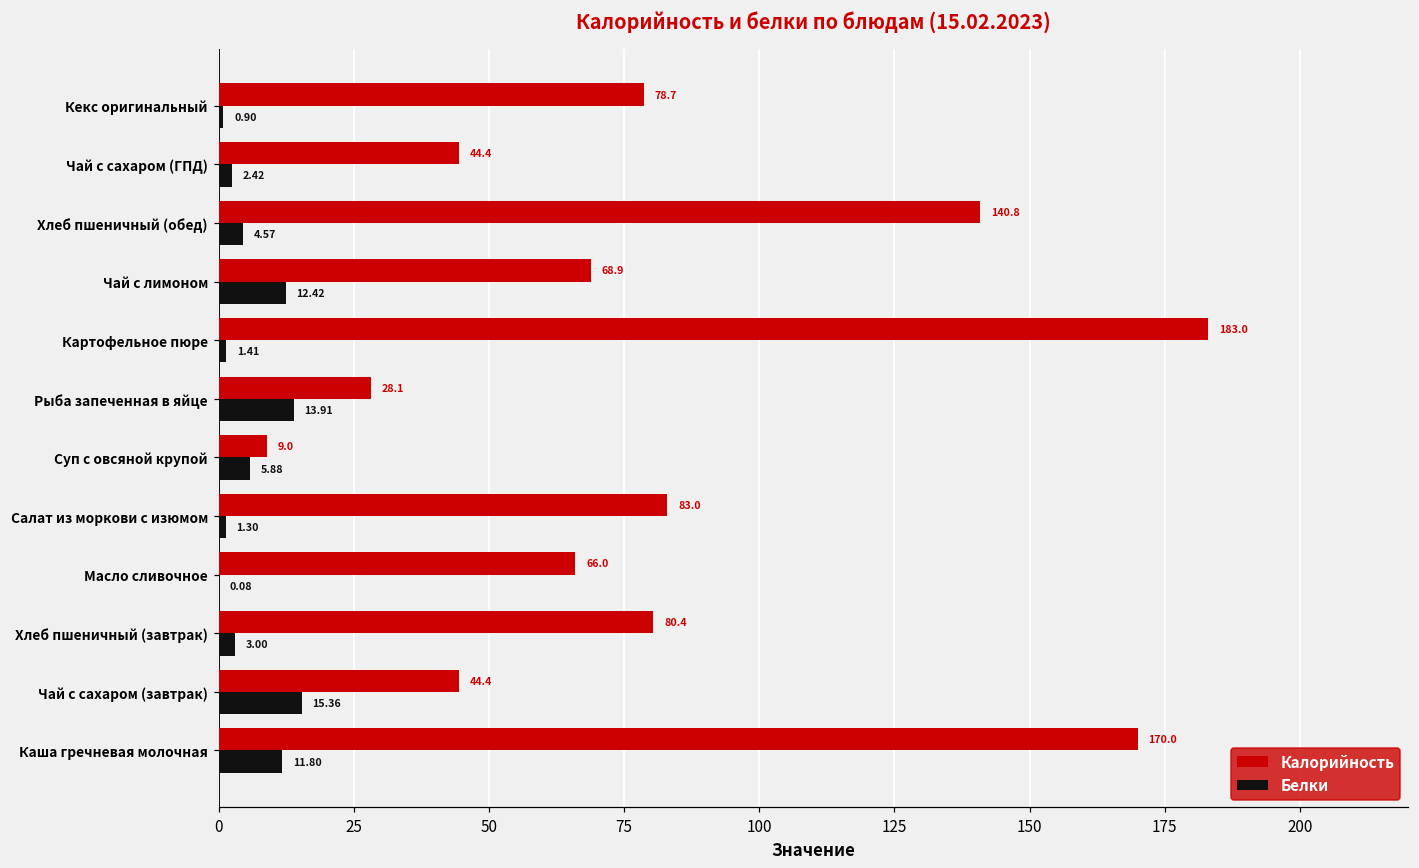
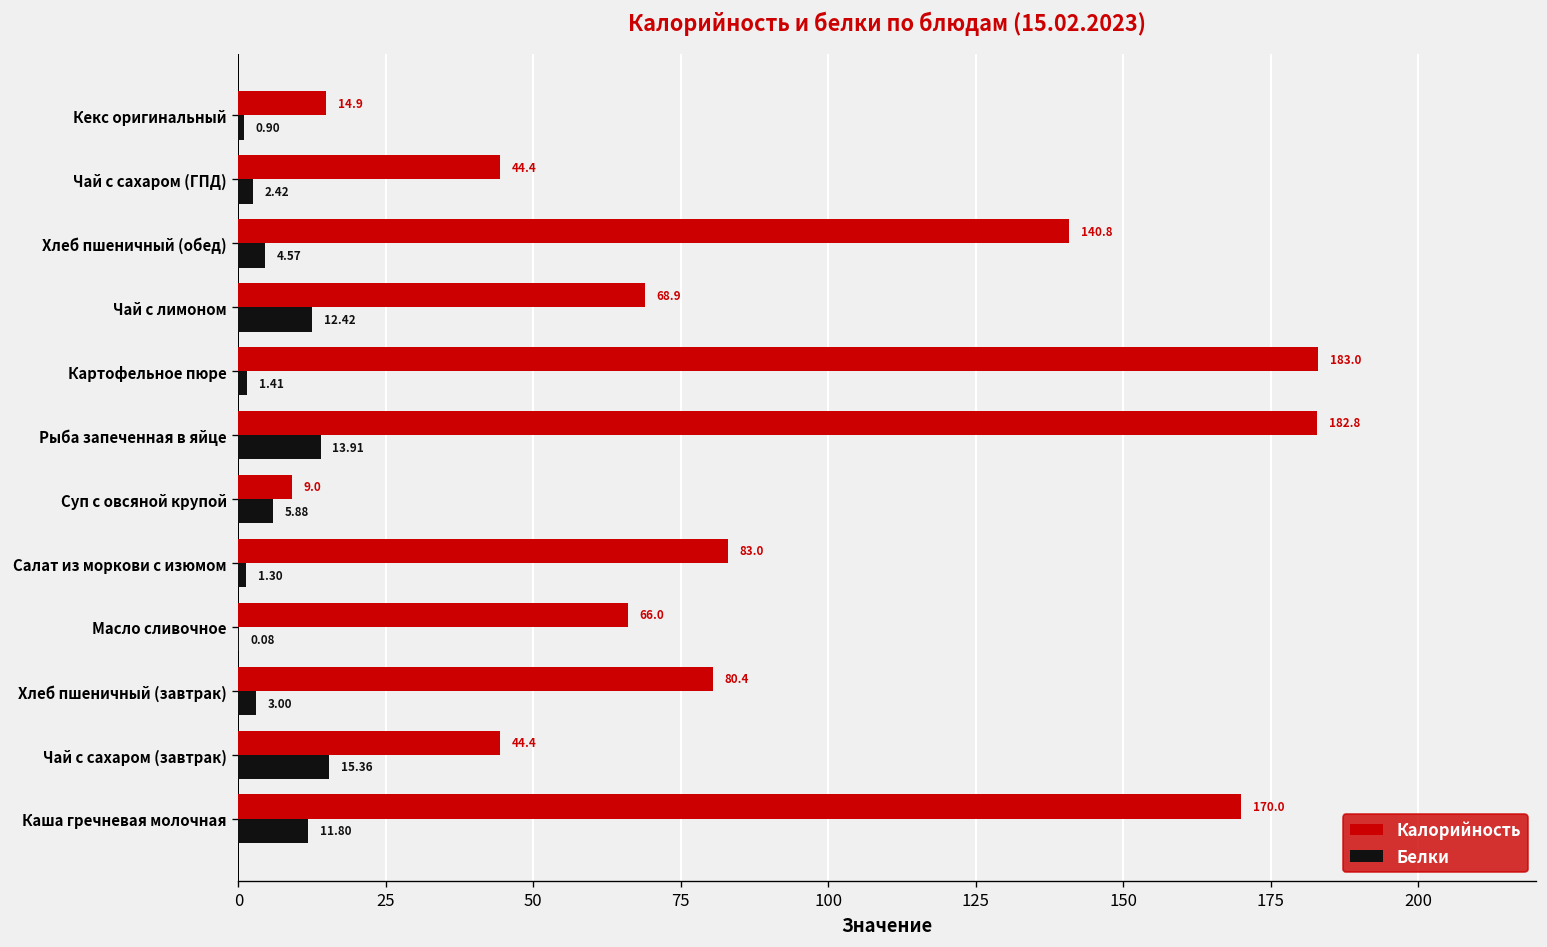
  {
    "Калорийность": {
-     "Кекс оригинальный": 78.7,
+     "Кекс оригинальный": 14.9,
      "Чай с сахаром (ГПД)": 44.4,
      "Хлеб пшеничный (обед)": 140.8,
      "Чай с лимоном": 68.9,
      "Картофельное пюре": 183.0,
-     "Рыба запеченная в яйце": 28.1,
+     "Рыба запеченная в яйце": 182.8,
      "Суп с овсяной крупой": 9.0,
      "Салат из моркови с изюмом": 83.0,
      "Масло сливочное": 66.0,
      "Хлеб пшеничный (завтрак)": 80.4,
      "Чай с сахаром (завтрак)": 44.4,
      "Каша гречневая молочная": 170.0
    },
    "Белки": {
      "Кекс оригинальный": 0.90,
      "Чай с сахаром (ГПД)": 2.42,
      "Хлеб пшеничный (обед)": 4.57,
      "Чай с лимоном": 12.42,
      "Картофельное пюре": 1.41,
      "Рыба запеченная в яйце": 13.91,
      "Суп с овсяной крупой": 5.88,
      "Салат из моркови с изюмом": 1.30,
      "Масло сливочное": 0.08,
      "Хлеб пшеничный (завтрак)": 3.00,
      "Чай с сахаром (завтрак)": 15.36,
      "Каша гречневая молочная": 11.80
    }
  }
